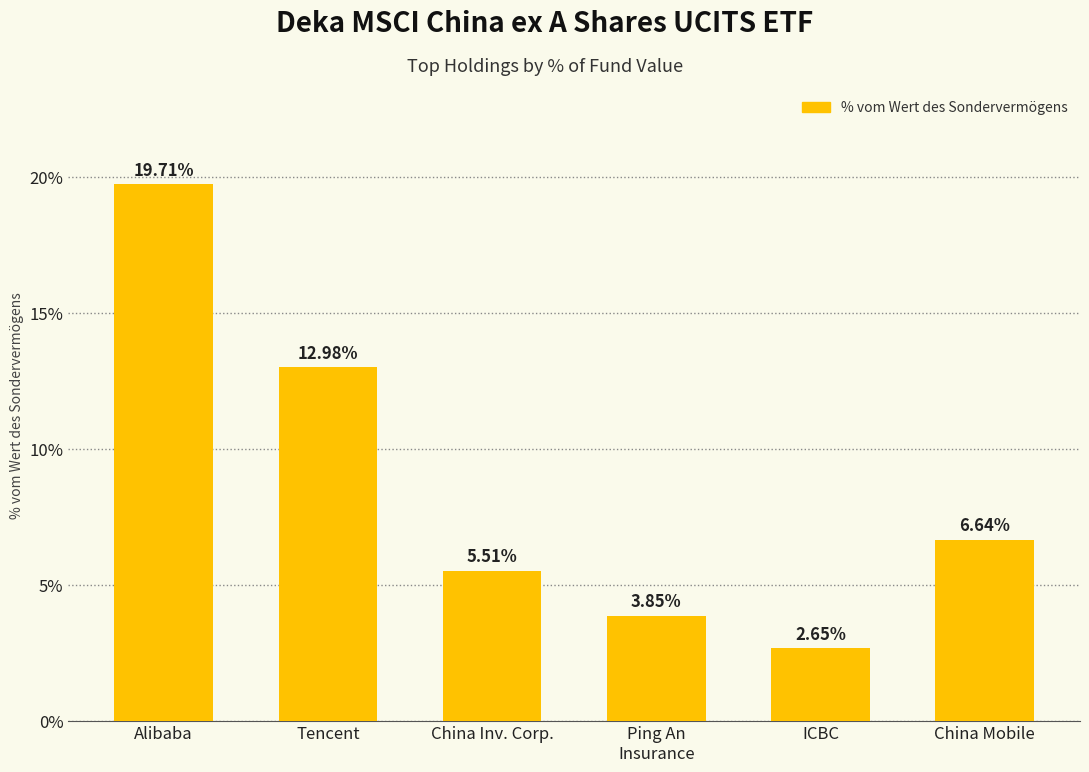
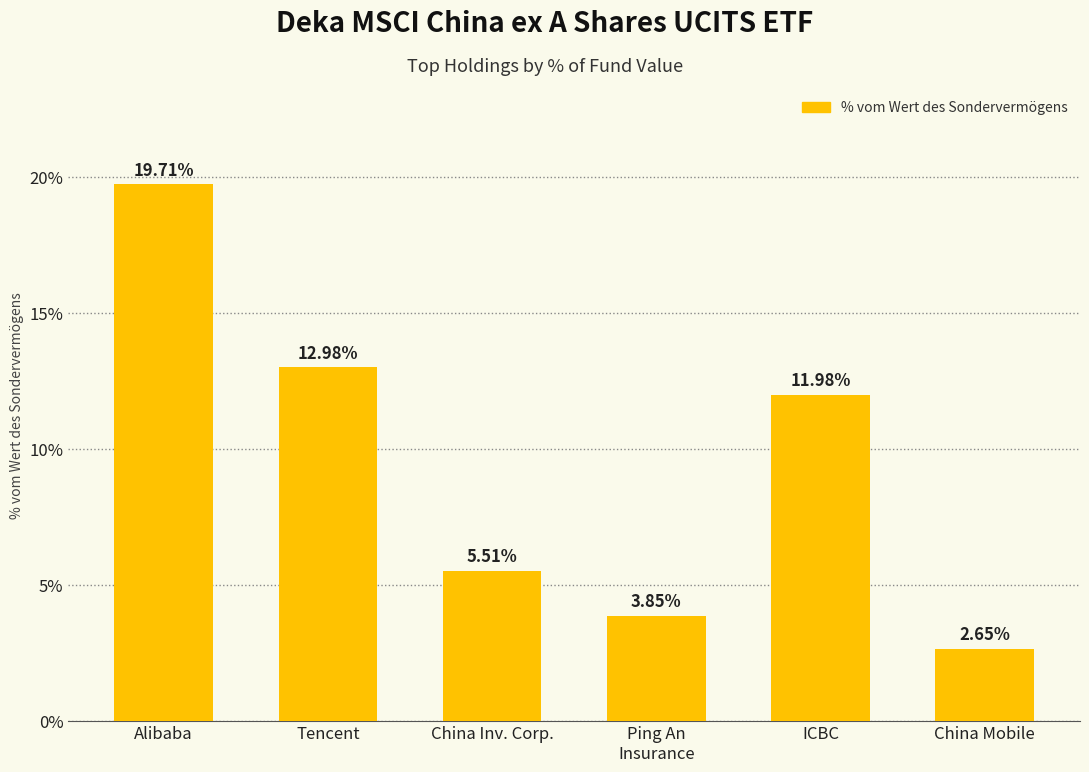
  {
    "Alibaba": "19.71%",
    "Tencent": "12.98%",
    "China Inv. Corp.": "5.51%",
    "Ping An Insurance": "3.85%",
-   "ICBC": "2.65%",
-   "China Mobile": "6.64%"
+   "ICBC": "11.98%",
+   "China Mobile": "2.65%"
  }
